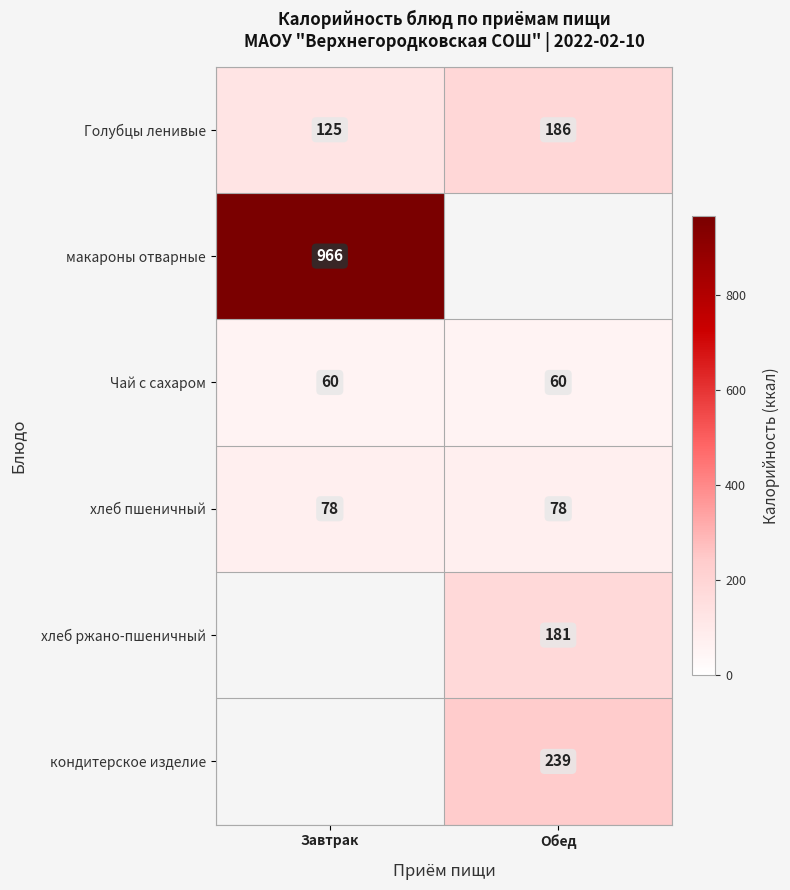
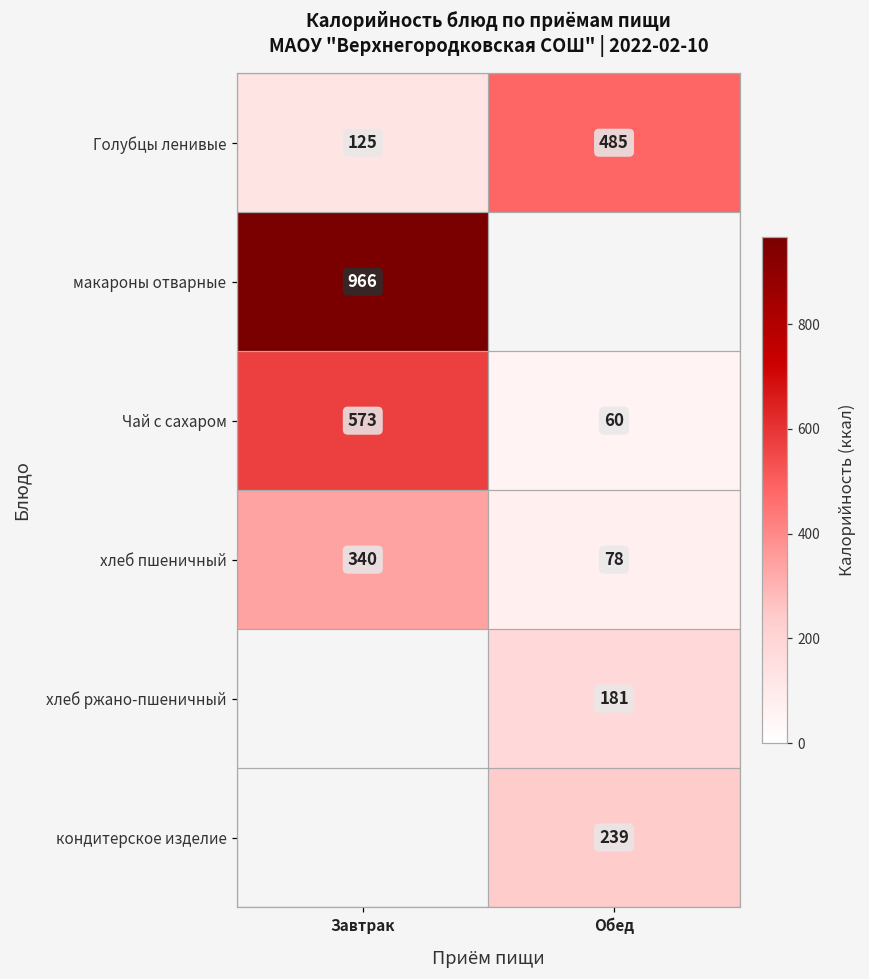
  {
    "Голубцы ленивые": {
-     "Обед": 186
+     "Обед": 485
    },
    "Чай с сахаром": {
-     "Завтрак": 60
+     "Завтрак": 573
    },
    "хлеб пшеничный": {
-     "Завтрак": 78
+     "Завтрак": 340
    }
  }
